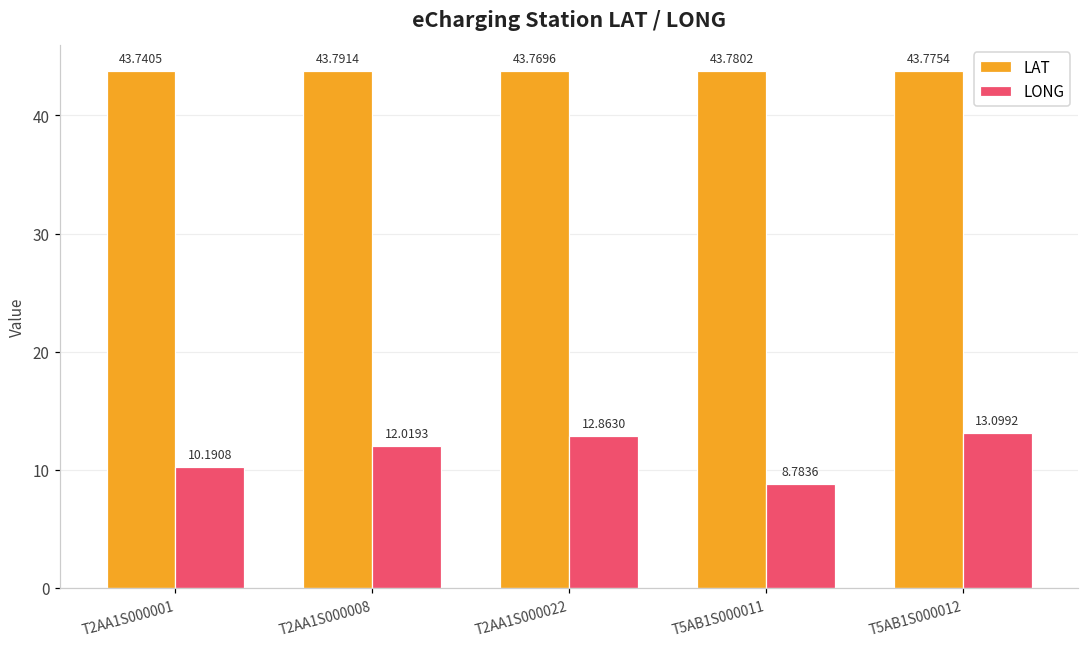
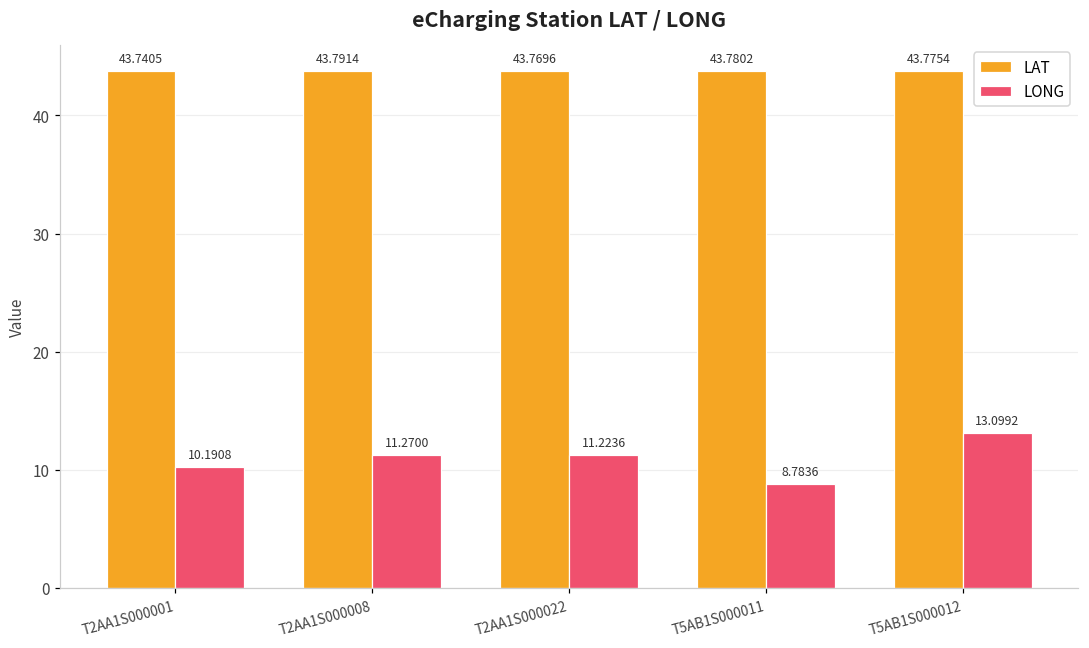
  {
    "LAT": {
      "T2AA1S000001": 43.7405,
      "T2AA1S000008": 43.7914,
      "T2AA1S000022": 43.7696,
      "T5AB1S000011": 43.7802,
      "T5AB1S000012": 43.7754
    },
    "LONG": {
      "T2AA1S000001": 10.1908,
-     "T2AA1S000008": 12.0193,
-     "T2AA1S000022": 12.8630,
+     "T2AA1S000008": 11.2700,
+     "T2AA1S000022": 11.2236,
      "T5AB1S000011": 8.7836,
      "T5AB1S000012": 13.0992
    }
  }
